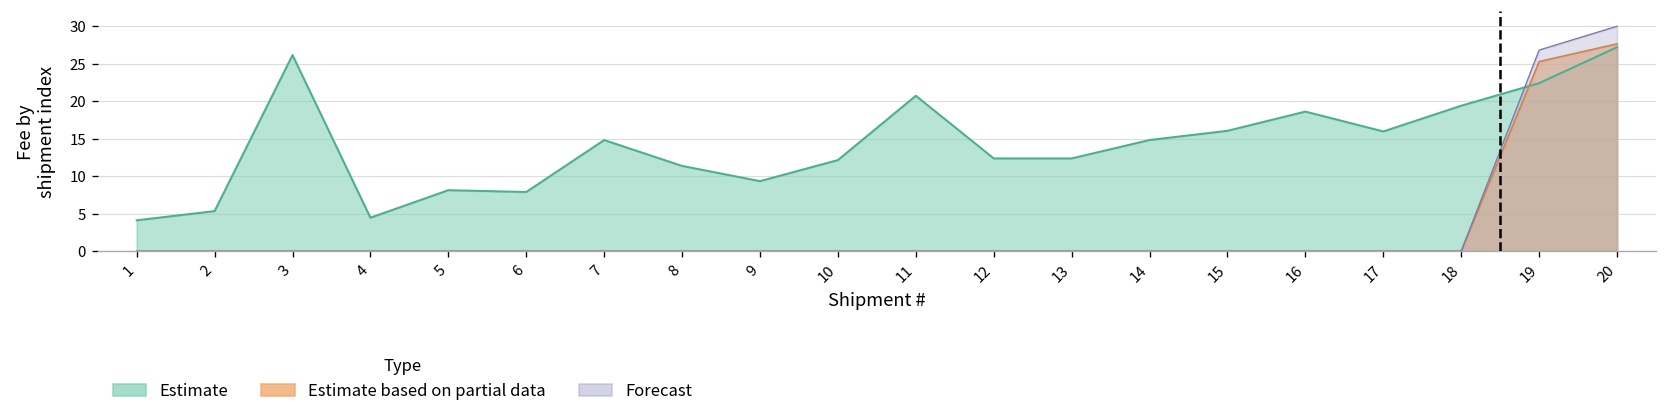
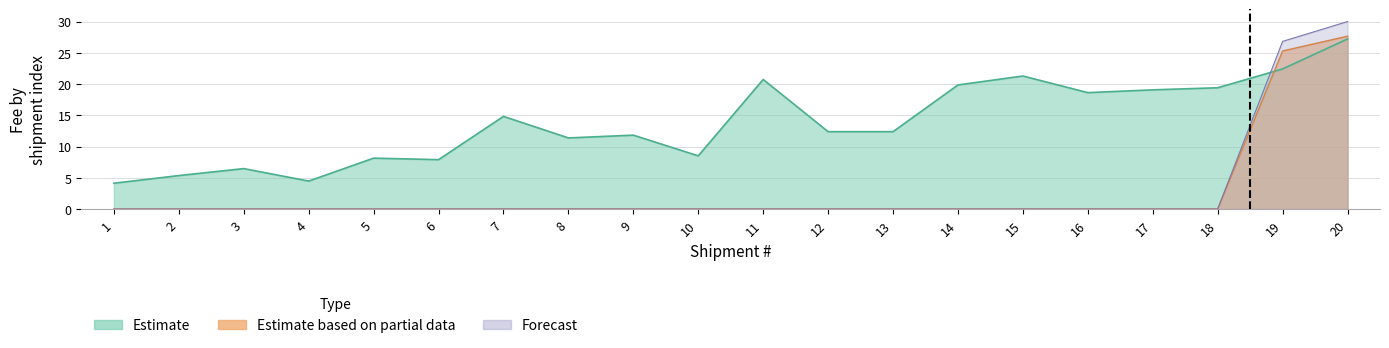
  {
    "Estimate": {
      "1": 4,
      "2": 5,
-     "3": 26,
+     "3": 6,
      "4": 4,
      "5": 8,
      "6": 8,
      "7": 15,
      "8": 11,
-     "9": 9,
-     "10": 12,
+     "9": 12,
+     "10": 9,
      "11": 21,
      "12": 12,
      "13": 12,
-     "14": 15,
-     "15": 16,
+     "14": 20,
+     "15": 21,
      "16": 19,
-     "17": 16,
+     "17": 19,
      "18": 19,
      "19": 22,
      "20": 27
    },
    "Estimate based on partial data": {
      "19": 25,
      "20": 28
    },
    "Forecast": {
      "19": 27,
      "20": 30
    }
  }
